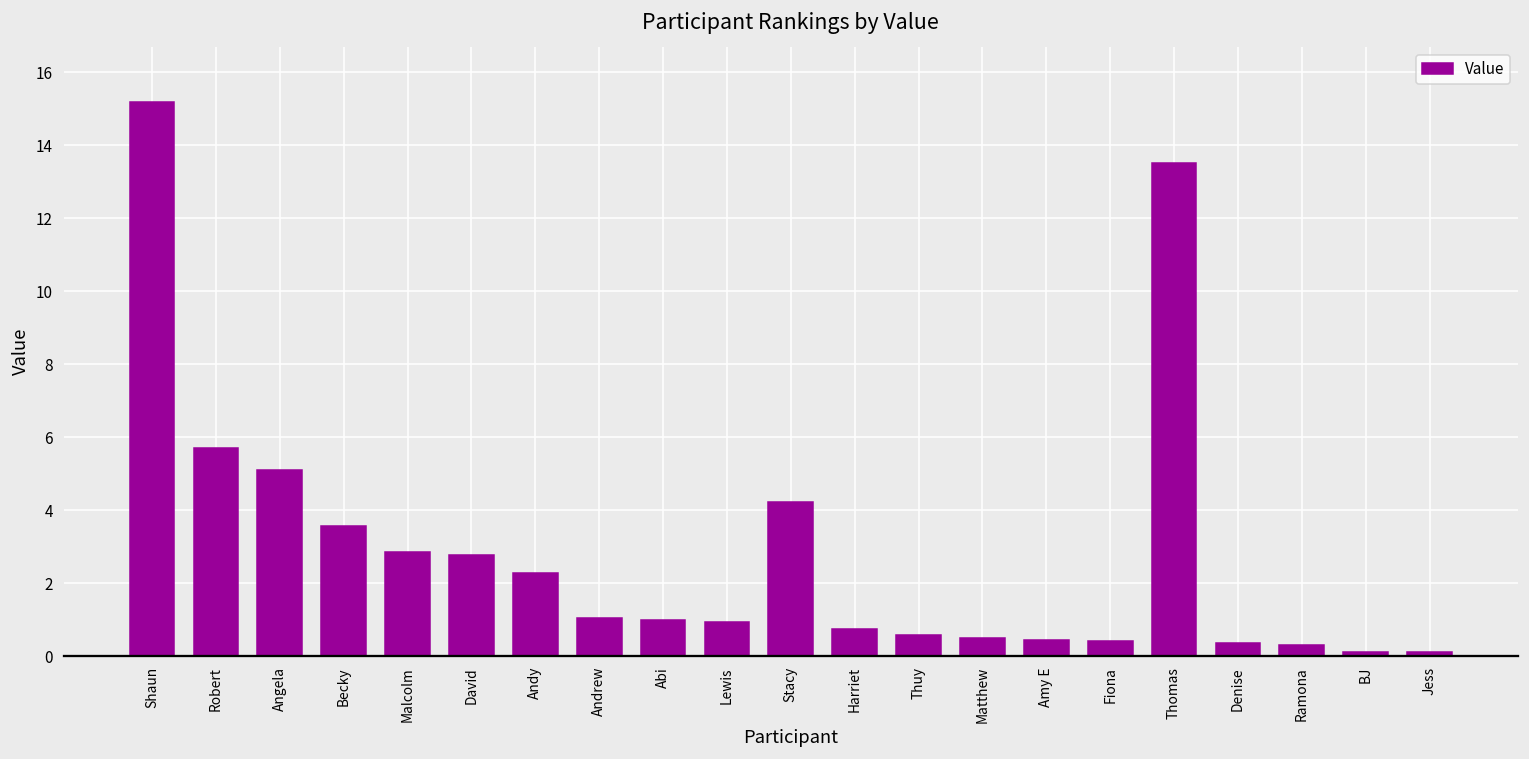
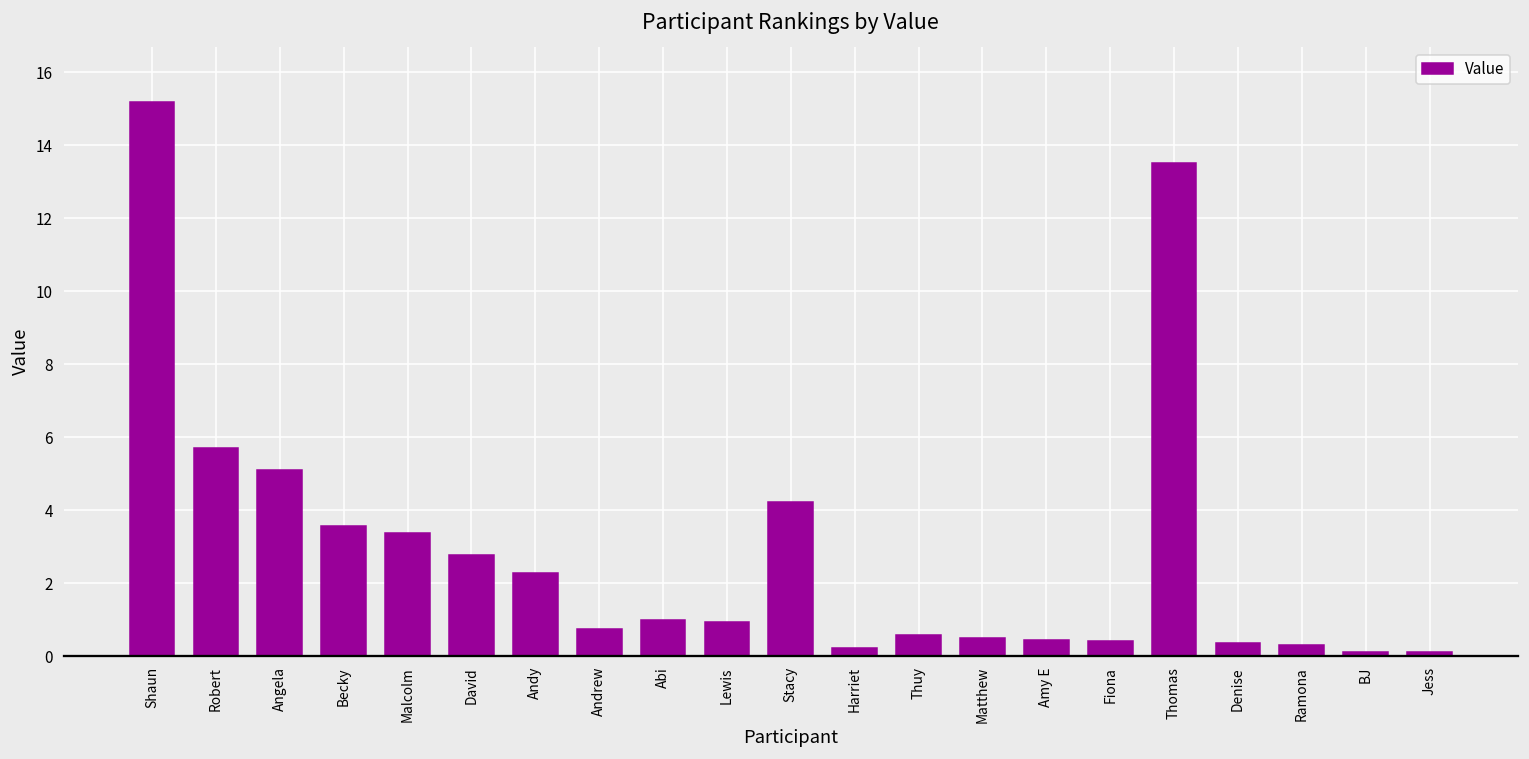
  {
    "Shaun": 15.2,
    "Robert": 5.7,
    "Angela": 5.1,
    "Becky": 3.6,
-   "Malcolm": 2.9,
+   "Malcolm": 3.4,
    "David": 2.8,
    "Andy": 2.3,
-   "Andrew": 1.1,
+   "Andrew": 0.7,
    "Abi": 1.0,
    "Lewis": 0.9,
    "Stacy": 4.2,
-   "Harriet": 0.8,
+   "Harriet": 0.2,
    "Thuy": 0.6,
    "Matthew": 0.5,
    "Amy E": 0.5,
    "Fiona": 0.4,
    "Thomas": 13.5,
    "Denise": 0.4,
    "Ramona": 0.3,
    "BJ": 0.1,
    "Jess": 0.1
  }
